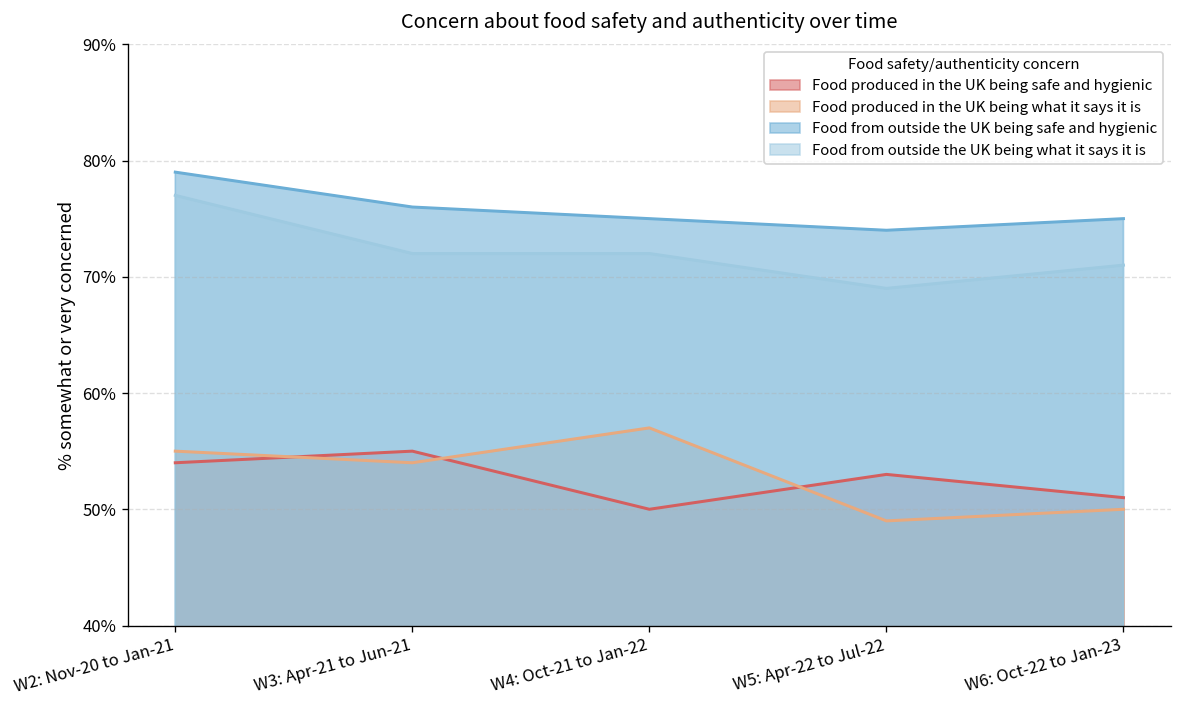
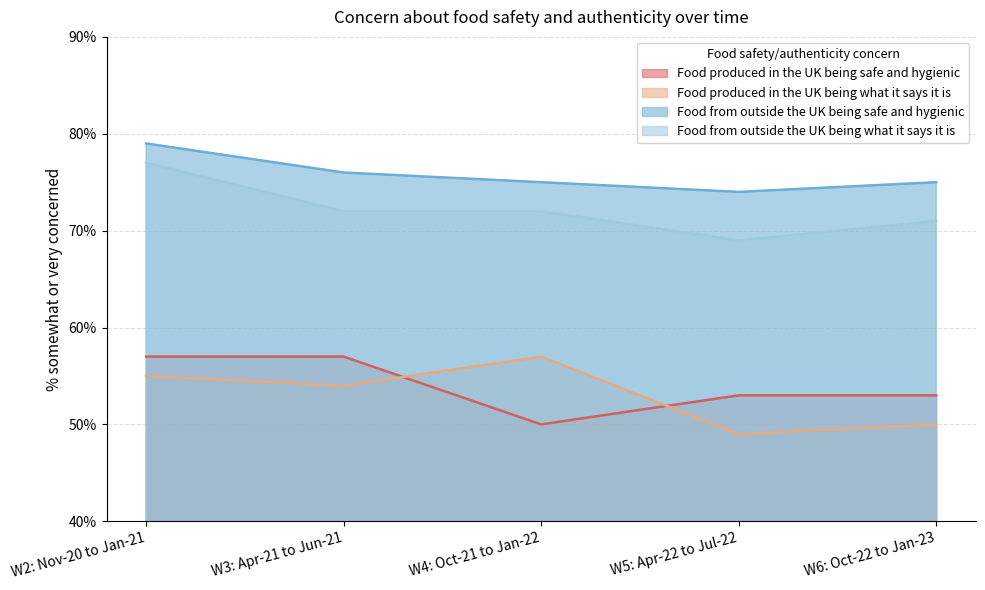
  {
    "Food produced in the UK being safe and hygienic": {
-     "W2: Nov-20 to Jan-21": "54%",
-     "W3: Apr-21 to Jun-21": "55%",
+     "W2: Nov-20 to Jan-21": "57%",
+     "W3: Apr-21 to Jun-21": "57%",
      "W4: Oct-21 to Jan-22": "50%",
      "W5: Apr-22 to Jul-22": "53%",
-     "W6: Oct-22 to Jan-23": "51%"
+     "W6: Oct-22 to Jan-23": "53%"
    },
    "Food produced in the UK being what it says it is": {
      "W2: Nov-20 to Jan-21": "55%",
      "W3: Apr-21 to Jun-21": "54%",
      "W4: Oct-21 to Jan-22": "57%",
      "W5: Apr-22 to Jul-22": "49%",
      "W6: Oct-22 to Jan-23": "50%"
    }
  }
